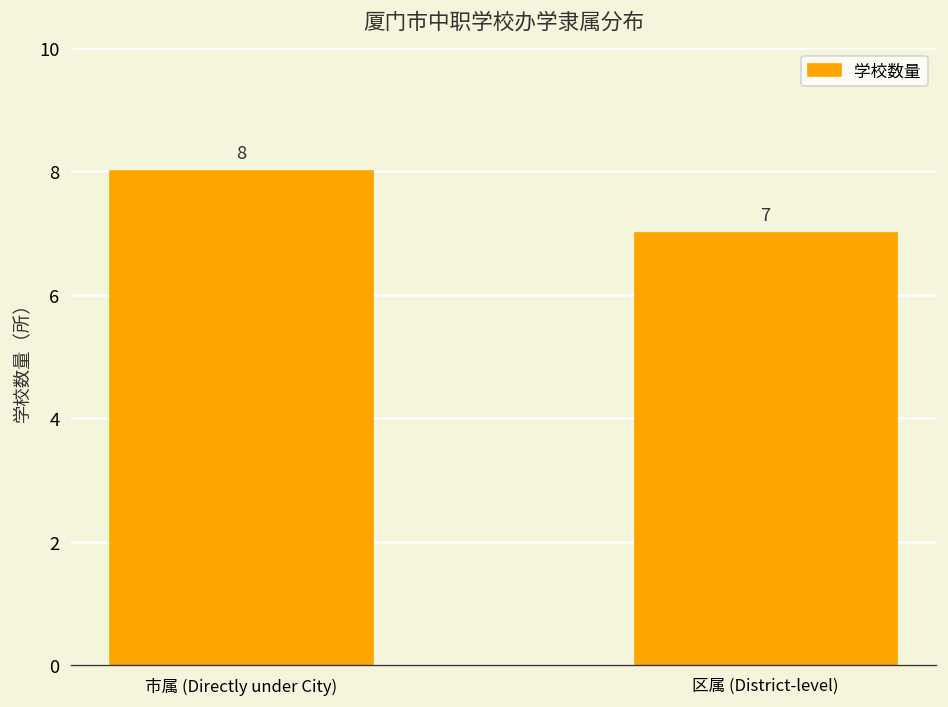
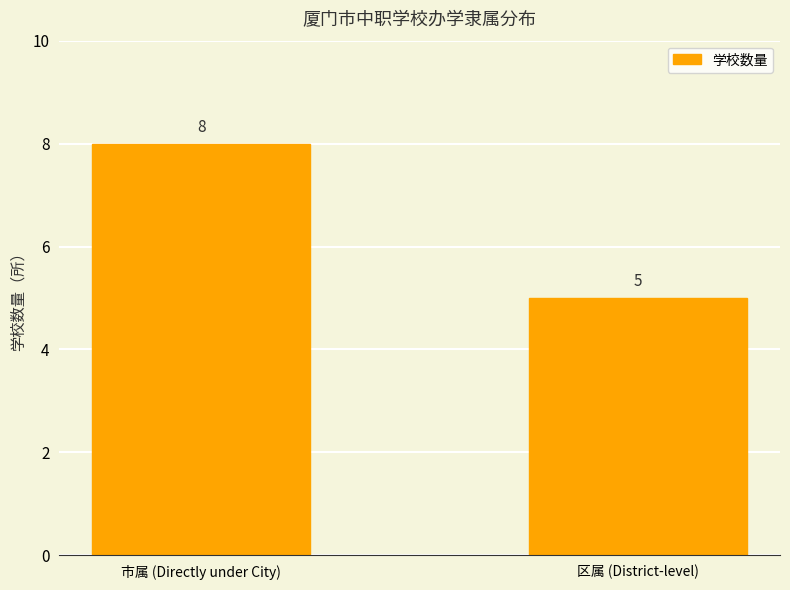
  {
    "市属 (Directly under City)": 8,
-   "区属 (District-level)": 7
+   "区属 (District-level)": 5
  }
